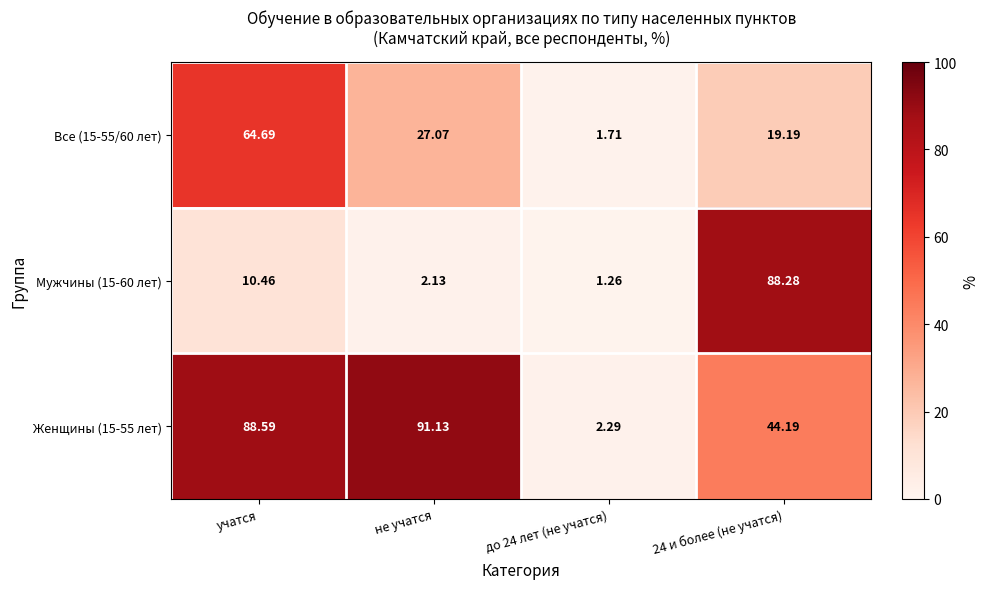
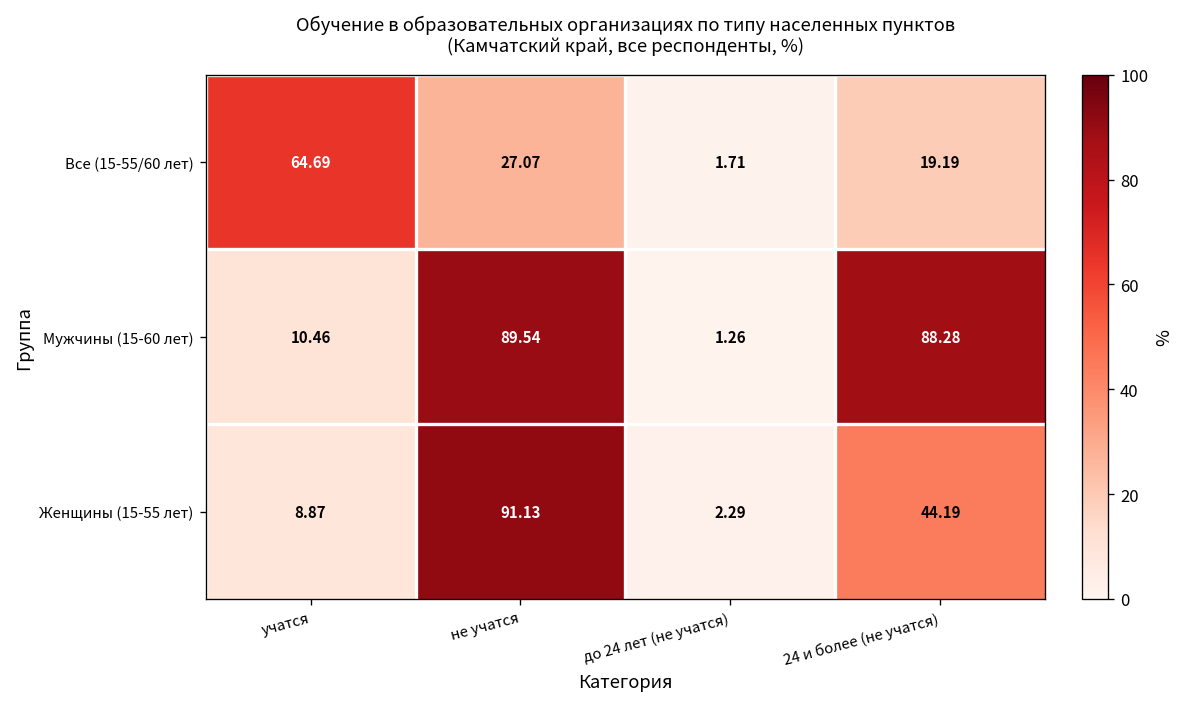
  {
    "Все (15-55/60 лет)": {
      "учатся": 64.69,
      "не учатся": 27.07,
      "до 24 лет (не учатся)": 1.71,
      "24 и более (не учатся)": 19.19
    },
    "Мужчины (15-60 лет)": {
      "учатся": 10.46,
-     "не учатся": 2.13,
+     "не учатся": 89.54,
      "до 24 лет (не учатся)": 1.26,
      "24 и более (не учатся)": 88.28
    },
    "Женщины (15-55 лет)": {
-     "учатся": 88.59,
+     "учатся": 8.87,
      "не учатся": 91.13,
      "до 24 лет (не учатся)": 2.29,
      "24 и более (не учатся)": 44.19
    }
  }
